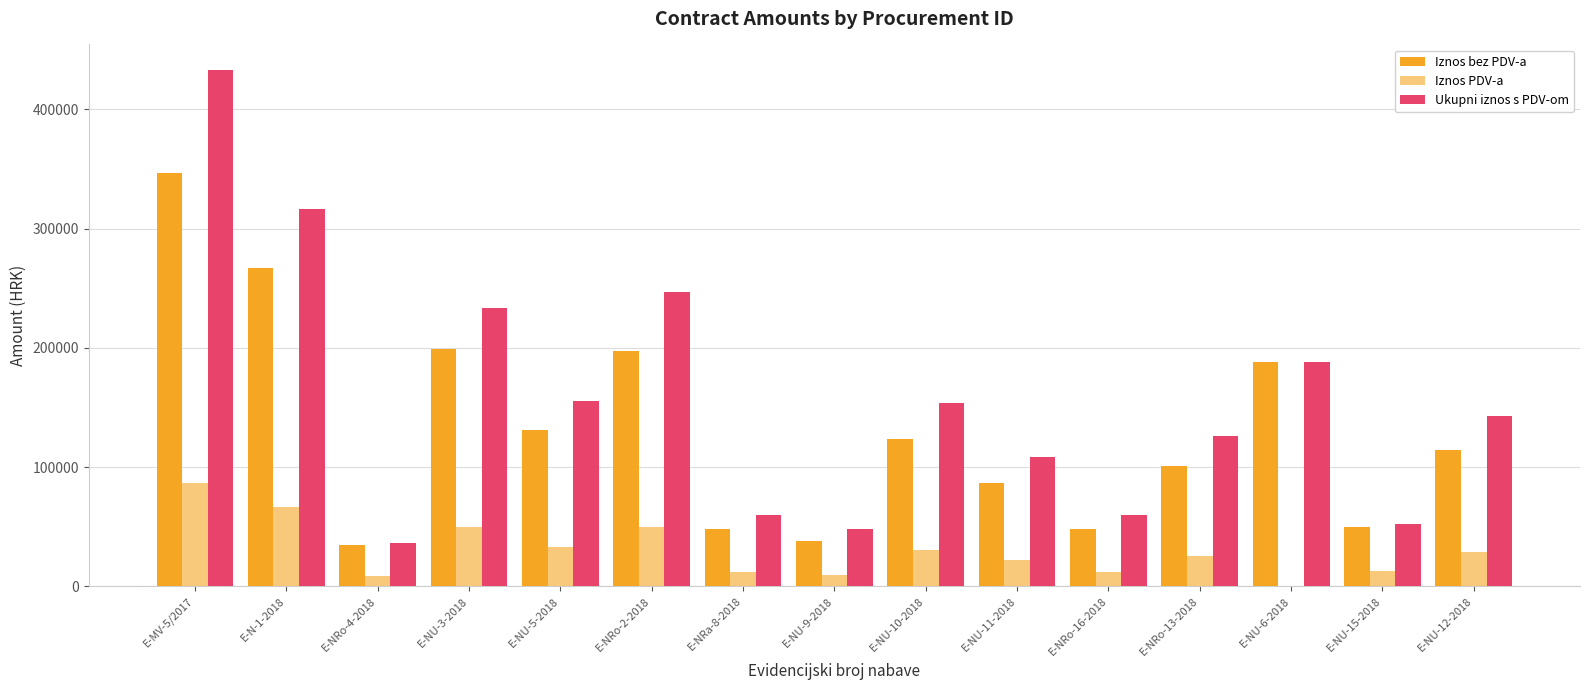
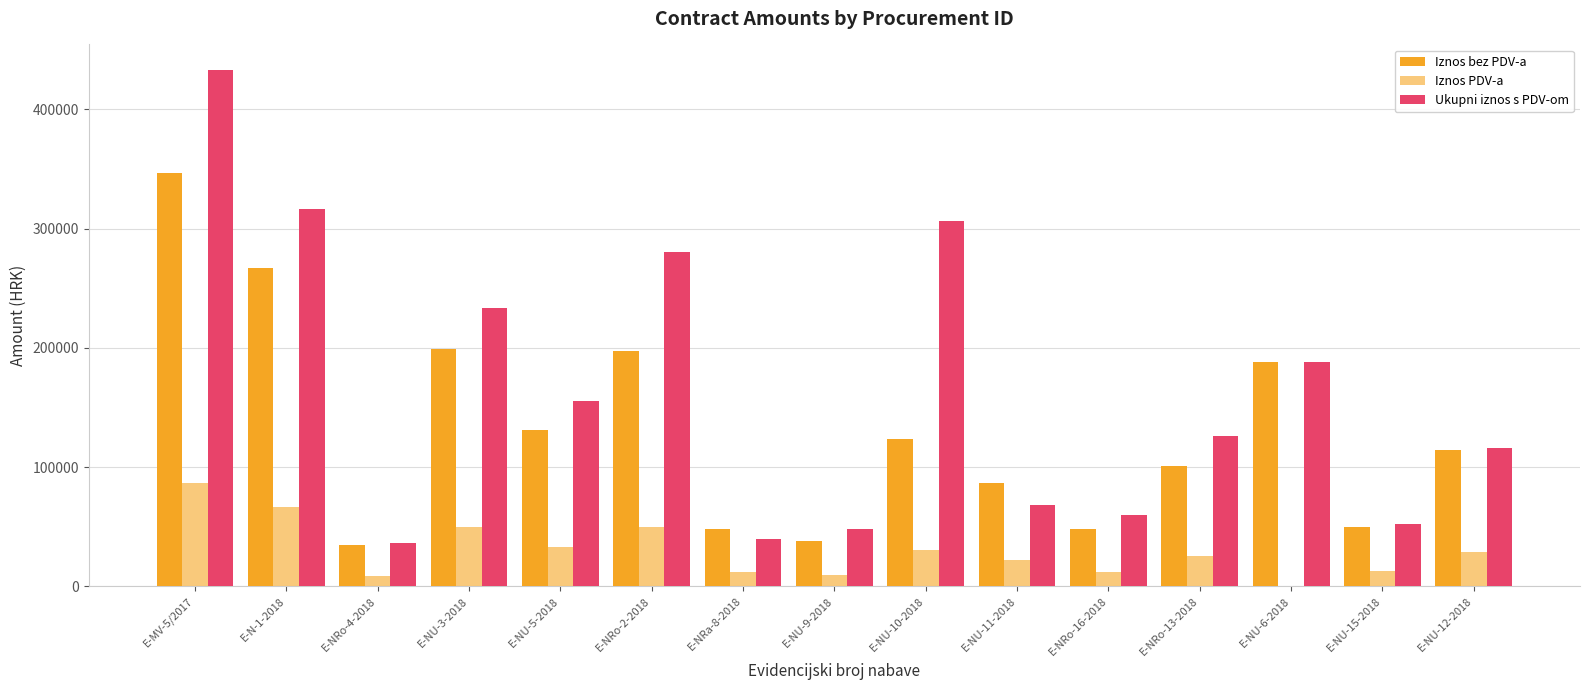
  {
    "Ukupni iznos s PDV-om": {
      "E-MV-5/2017": 433000,
      "E-N-1-2018": 317000,
      "E-NRo-4-2018": 36000,
      "E-NU-3-2018": 234000,
      "E-NU-5-2018": 155000,
-     "E-NRo-2-2018": 247000,
-     "E-NRa-8-2018": 60000,
+     "E-NRo-2-2018": 281000,
+     "E-NRa-8-2018": 40000,
      "E-NU-9-2018": 48000,
-     "E-NU-10-2018": 154000,
-     "E-NU-11-2018": 109000,
+     "E-NU-10-2018": 307000,
+     "E-NU-11-2018": 68000,
      "E-NRo-16-2018": 60000,
      "E-NRo-13-2018": 126000,
      "E-NU-6-2018": 188000,
      "E-NU-15-2018": 52000,
-     "E-NU-12-2018": 143000
+     "E-NU-12-2018": 116000
    }
  }
